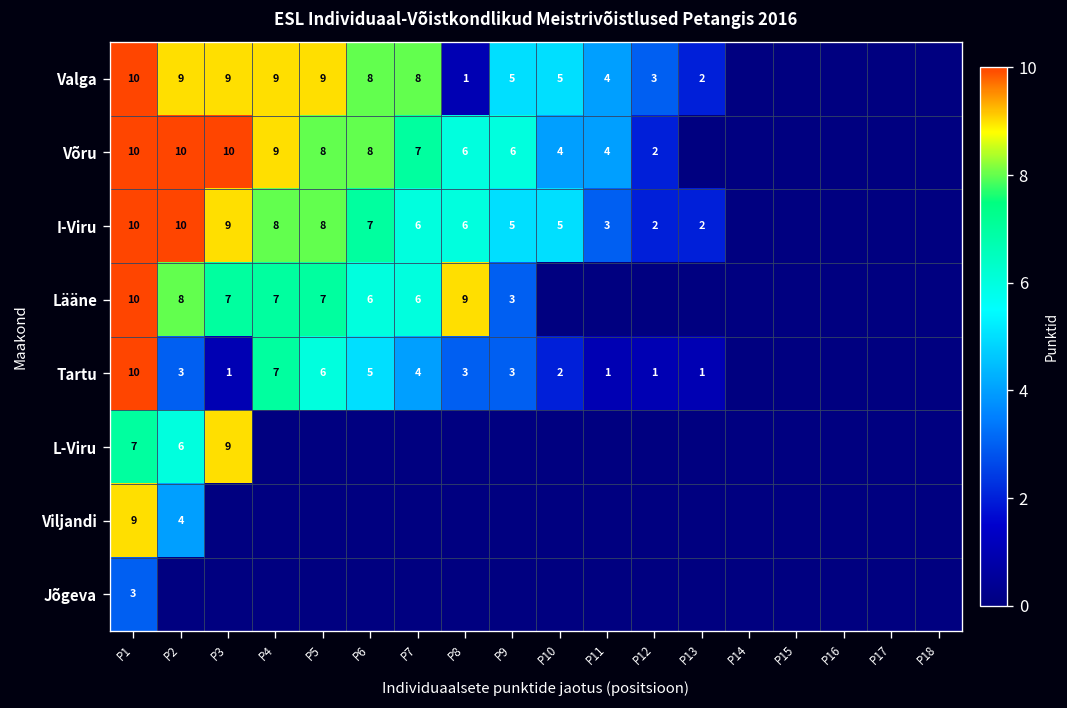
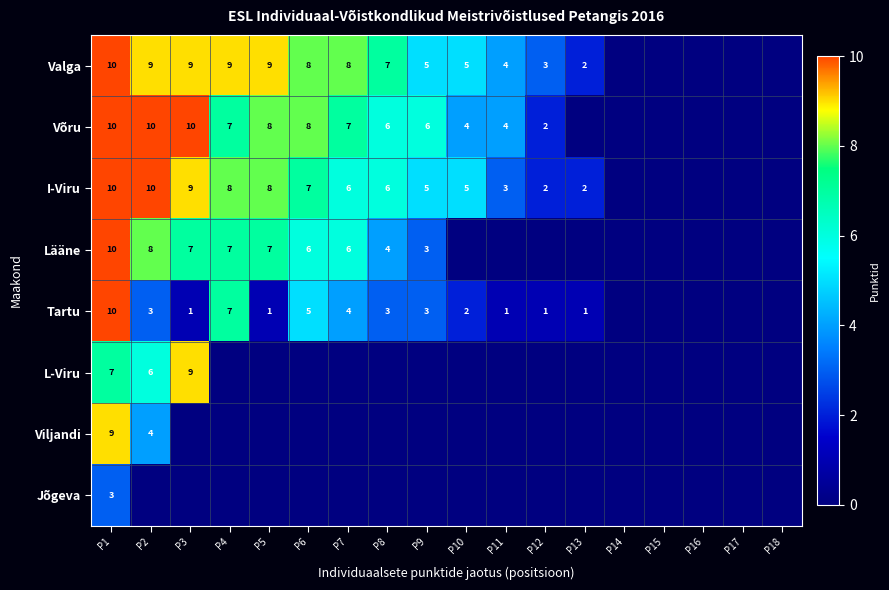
  {
    "Valga": {
      "P1": 10,
      "P2": 9,
      "P3": 9,
      "P4": 9,
      "P5": 9,
      "P6": 8,
      "P7": 8,
-     "P8": 1,
+     "P8": 7,
      "P9": 5,
      "P10": 5,
      "P11": 4,
      "P12": 3,
      "P13": 2
    },
    "Võru": {
      "P1": 10,
      "P2": 10,
      "P3": 10,
-     "P4": 9,
+     "P4": 7,
      "P5": 8,
      "P6": 8,
      "P7": 7,
      "P8": 6,
      "P9": 6,
      "P10": 4,
      "P11": 4,
      "P12": 2
    },
    "I-Viru": {
      "P1": 10,
      "P2": 10,
      "P3": 9,
      "P4": 8,
      "P5": 8,
      "P6": 7,
      "P7": 6,
      "P8": 6,
      "P9": 5,
      "P10": 5,
      "P11": 3,
      "P12": 2,
      "P13": 2
    },
    "Lääne": {
      "P1": 10,
      "P2": 8,
      "P3": 7,
      "P4": 7,
      "P5": 7,
      "P6": 6,
      "P7": 6,
-     "P8": 9,
+     "P8": 4,
      "P9": 3
    },
    "Tartu": {
      "P1": 10,
      "P2": 3,
      "P3": 1,
      "P4": 7,
-     "P5": 6,
+     "P5": 1,
      "P6": 5,
      "P7": 4,
      "P8": 3,
      "P9": 3,
      "P10": 2,
      "P11": 1,
      "P12": 1,
      "P13": 1
    },
    "L-Viru": {
      "P1": 7,
      "P2": 6,
      "P3": 9
    },
    "Viljandi": {
      "P1": 9,
      "P2": 4
    },
    "Jõgeva": {
      "P1": 3
    }
  }
